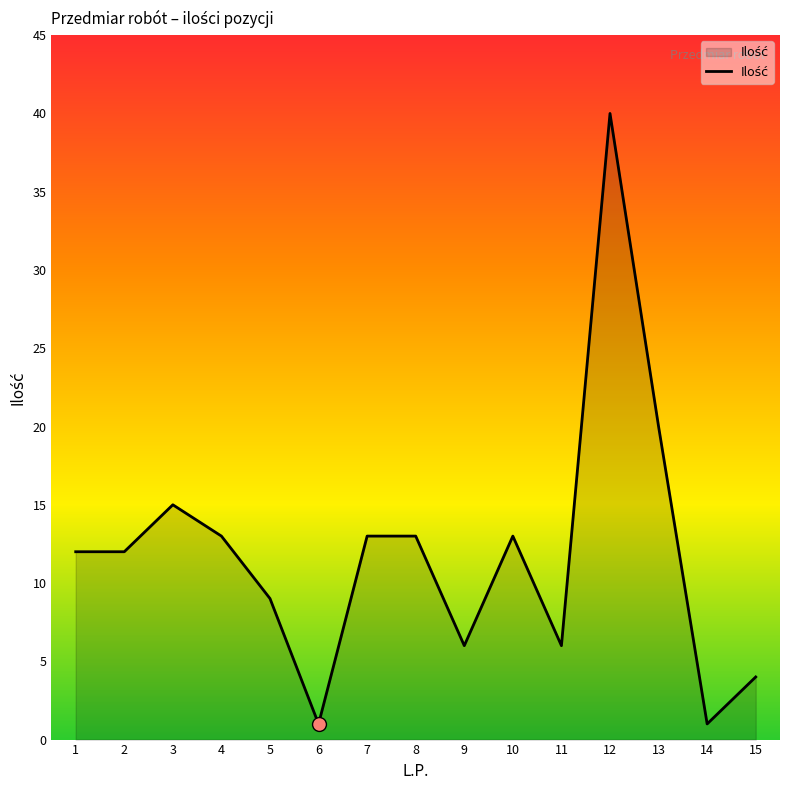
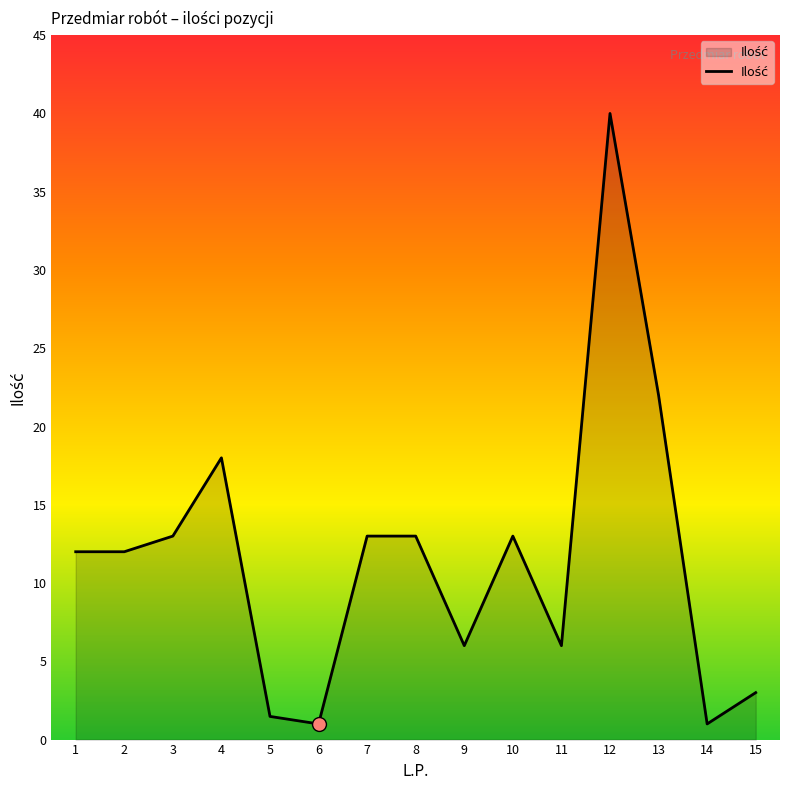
  {
    "Ilość": {
      "1": 12.0,
      "2": 12.0,
-     "3": 15,
-     "4": 13,
-     "5": 9.0,
+     "3": 13,
+     "4": 18,
+     "5": 1.5,
      "7": 13.0,
      "8": 13.0,
      "9": 6.0,
      "10": 13.0,
      "11": 6.0,
      "12": 40.0,
-     "13": 20,
+     "13": 22,
      "14": 1.0,
-     "15": 4
+     "15": 3
    }
  }
